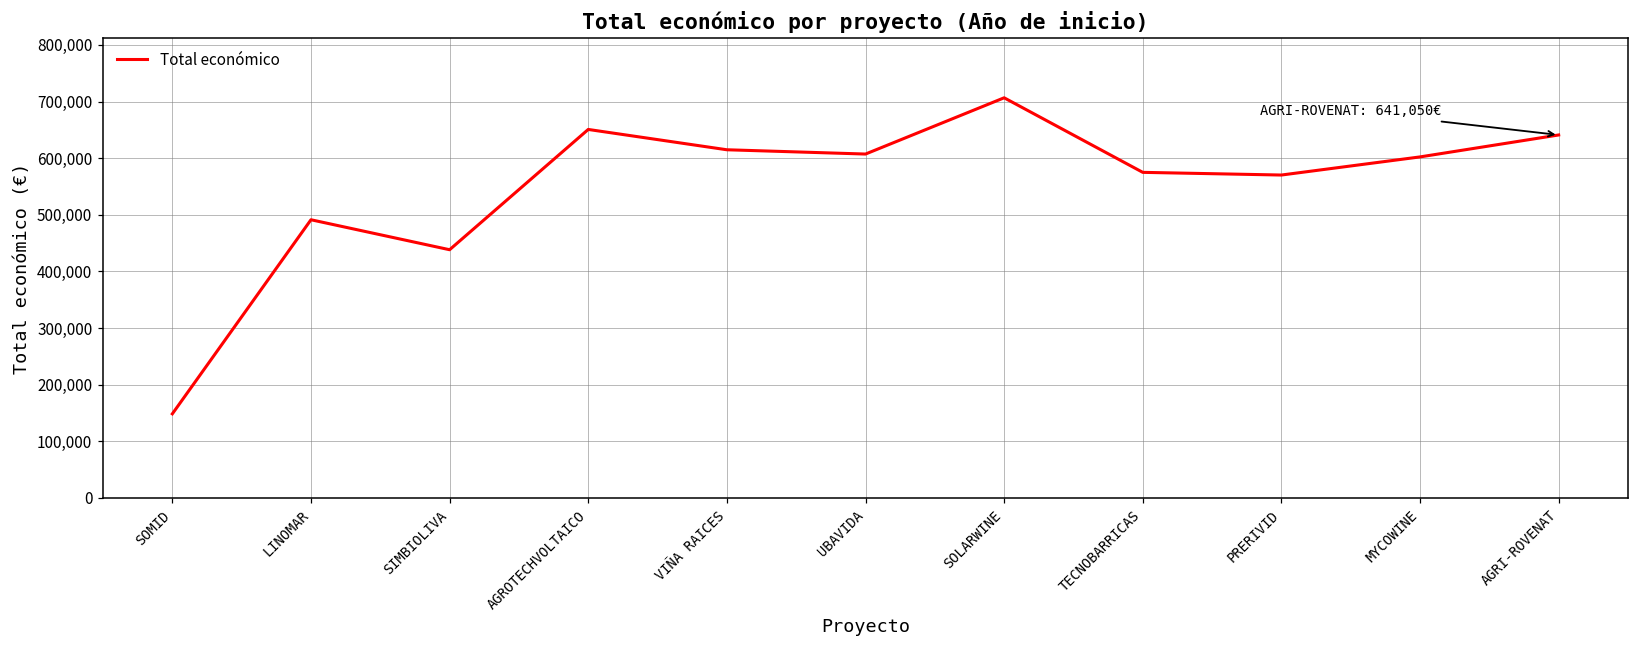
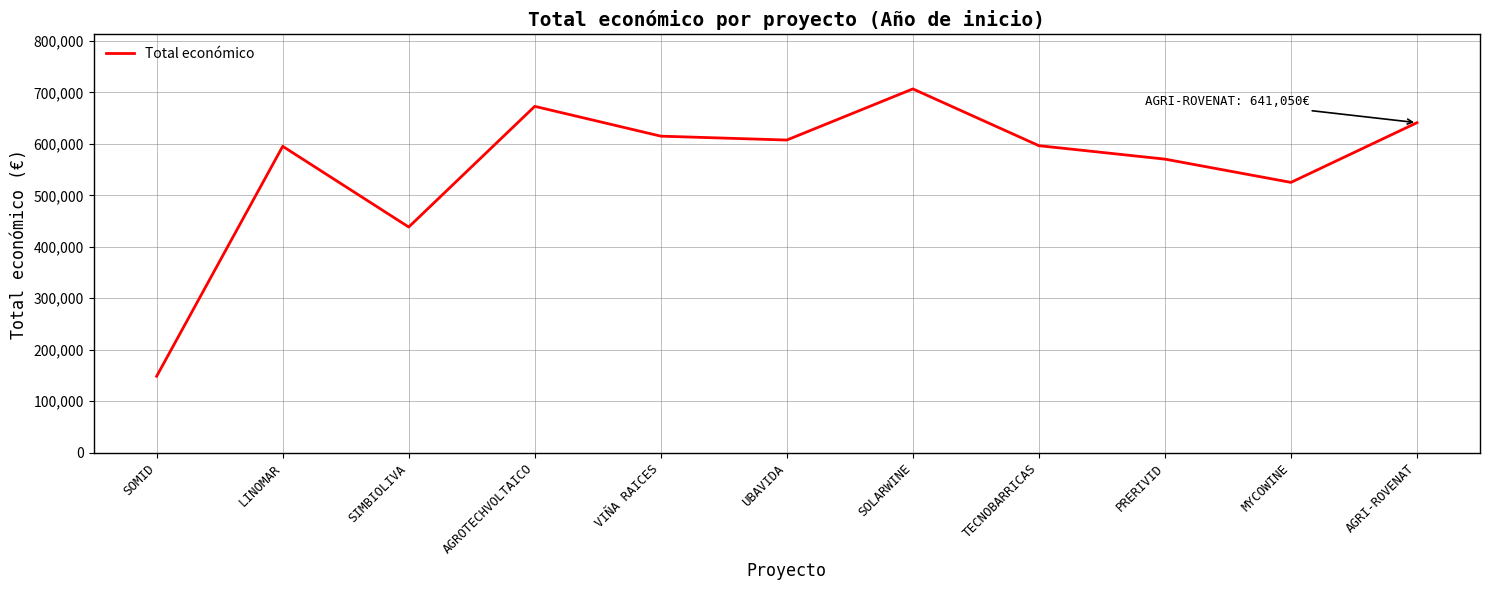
  {
    "SOMID": "150,000",
-   "LINOMAR": "490,000",
+   "LINOMAR": "600,000",
    "SIMBIOLIVA": "440,000",
-   "AGROTECHVOLTAICO": "650,000",
+   "AGROTECHVOLTAICO": "670,000",
    "VIÑA RAICES": "610,000",
    "UBAVIDA": "610,000",
    "SOLARWINE": "710,000",
-   "TECNOBARRICAS": "580,000",
+   "TECNOBARRICAS": "600,000",
    "PRERIVID": "570,000",
-   "MYCOWINE": "600,000"
+   "MYCOWINE": "530,000"
  }
